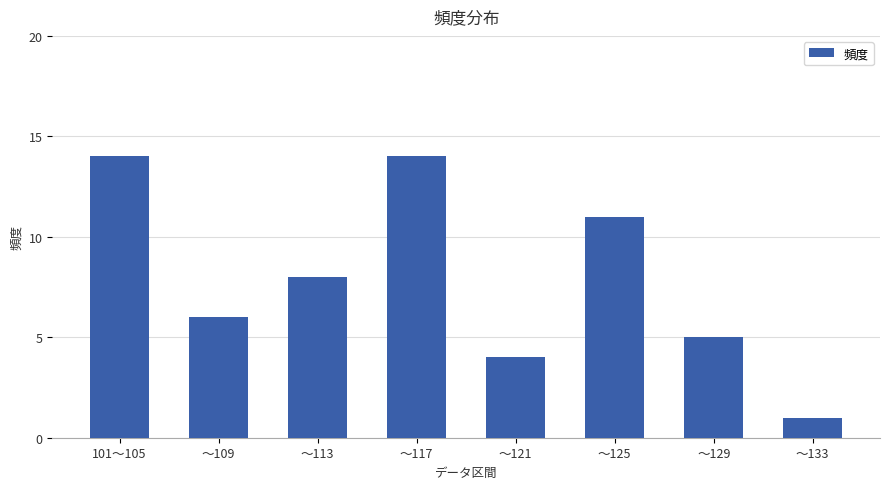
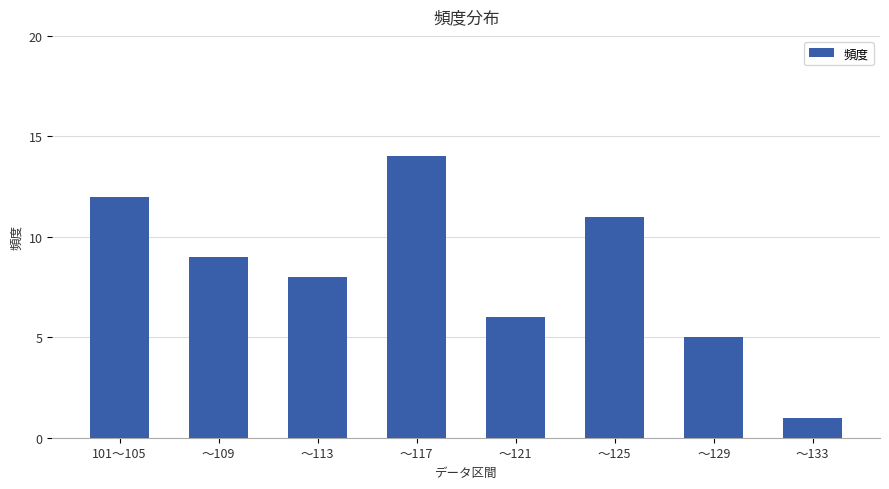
  {
-   "101～105": 14,
-   "～109": 6,
+   "101～105": 12,
+   "～109": 9,
    "～113": 8,
    "～117": 14,
-   "～121": 4,
+   "～121": 6,
    "～125": 11,
    "～129": 5,
    "～133": 1
  }
